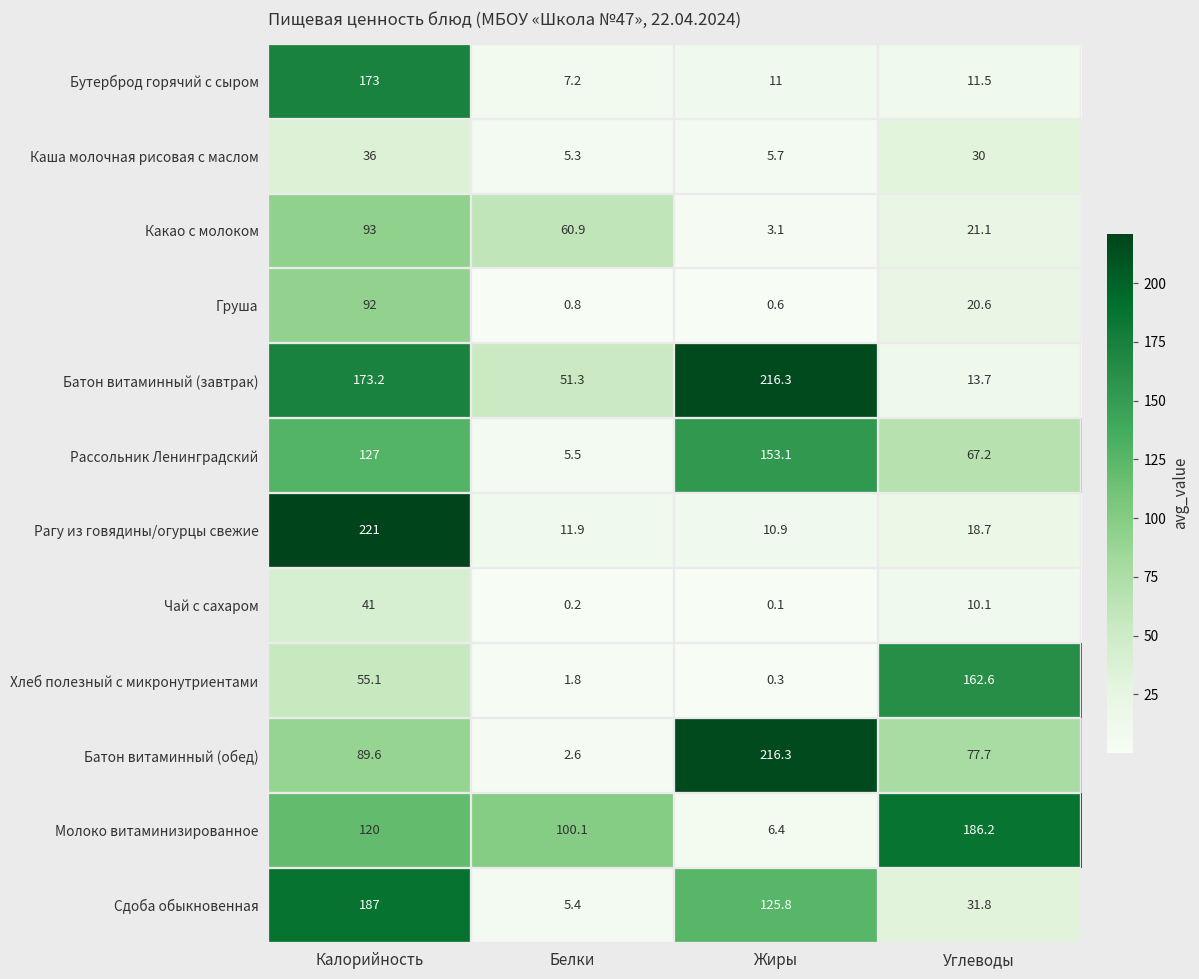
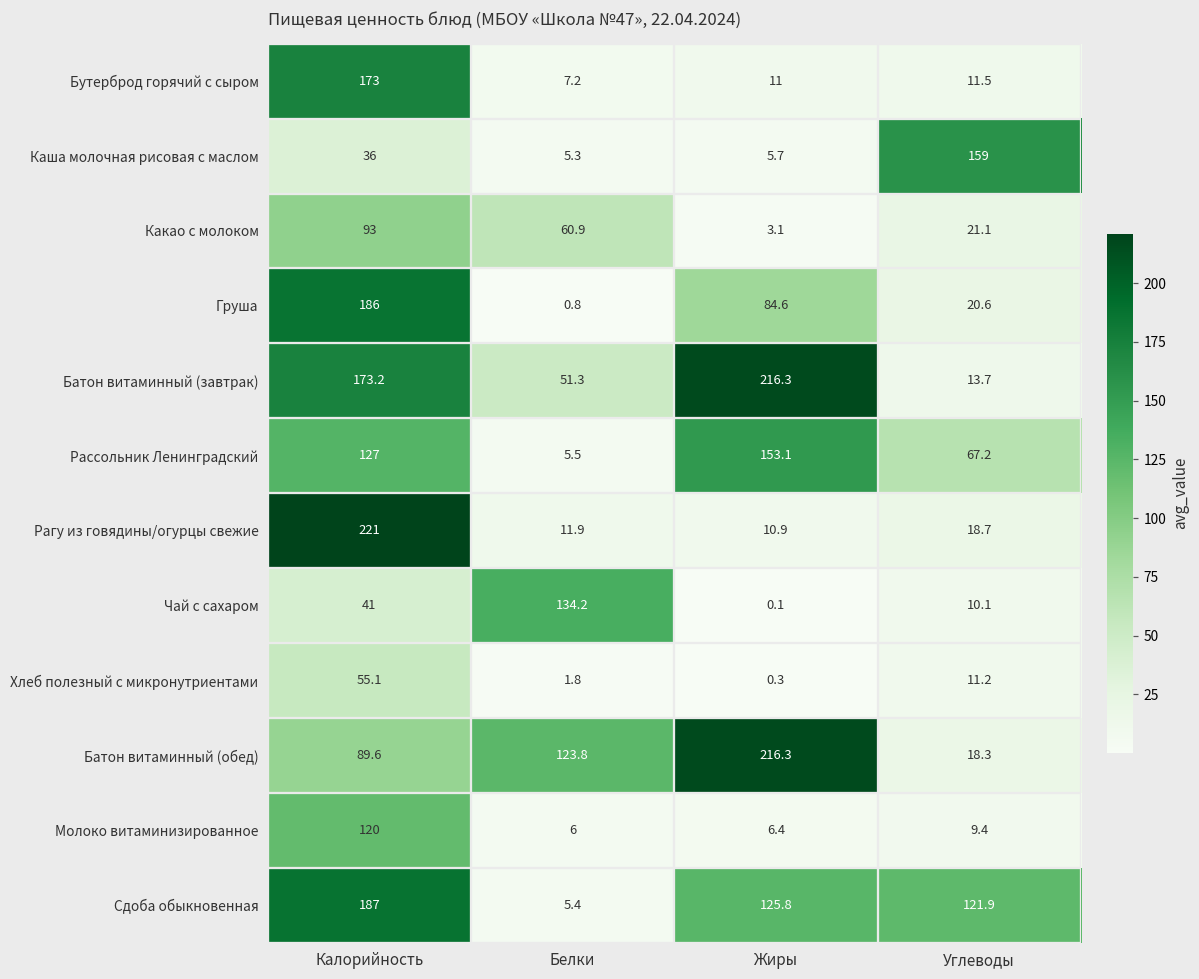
  {
    "Бутерброд горячий с сыром": {
      "Калорийность": 173,
      "Белки": 7.2,
      "Жиры": 11,
      "Углеводы": 11.5
    },
    "Каша молочная рисовая с маслом": {
      "Калорийность": 36,
      "Белки": 5.3,
      "Жиры": 5.7,
-     "Углеводы": 30
+     "Углеводы": 159
    },
    "Какао с молоком": {
      "Калорийность": 93,
      "Белки": 60.9,
      "Жиры": 3.1,
      "Углеводы": 21.1
    },
    "Груша": {
-     "Калорийность": 92,
+     "Калорийность": 186,
      "Белки": 0.8,
-     "Жиры": 0.6,
+     "Жиры": 84.6,
      "Углеводы": 20.6
    },
    "Батон витаминный (завтрак)": {
      "Калорийность": 173.2,
      "Белки": 51.3,
      "Жиры": 216.3,
      "Углеводы": 13.7
    },
    "Рассольник Ленинградский": {
      "Калорийность": 127,
      "Белки": 5.5,
      "Жиры": 153.1,
      "Углеводы": 67.2
    },
    "Рагу из говядины/огурцы свежие": {
      "Калорийность": 221,
      "Белки": 11.9,
      "Жиры": 10.9,
      "Углеводы": 18.7
    },
    "Чай с сахаром": {
      "Калорийность": 41,
-     "Белки": 0.2,
+     "Белки": 134.2,
      "Жиры": 0.1,
      "Углеводы": 10.1
    },
    "Хлеб полезный с микронутриентами": {
      "Калорийность": 55.1,
      "Белки": 1.8,
      "Жиры": 0.3,
-     "Углеводы": 162.6
+     "Углеводы": 11.2
    },
    "Батон витаминный (обед)": {
      "Калорийность": 89.6,
-     "Белки": 2.6,
+     "Белки": 123.8,
      "Жиры": 216.3,
-     "Углеводы": 77.7
+     "Углеводы": 18.3
    },
    "Молоко витаминизированное": {
      "Калорийность": 120,
-     "Белки": 100.1,
+     "Белки": 6,
      "Жиры": 6.4,
-     "Углеводы": 186.2
+     "Углеводы": 9.4
    },
    "Сдоба обыкновенная": {
      "Калорийность": 187,
      "Белки": 5.4,
      "Жиры": 125.8,
-     "Углеводы": 31.8
+     "Углеводы": 121.9
    }
  }
